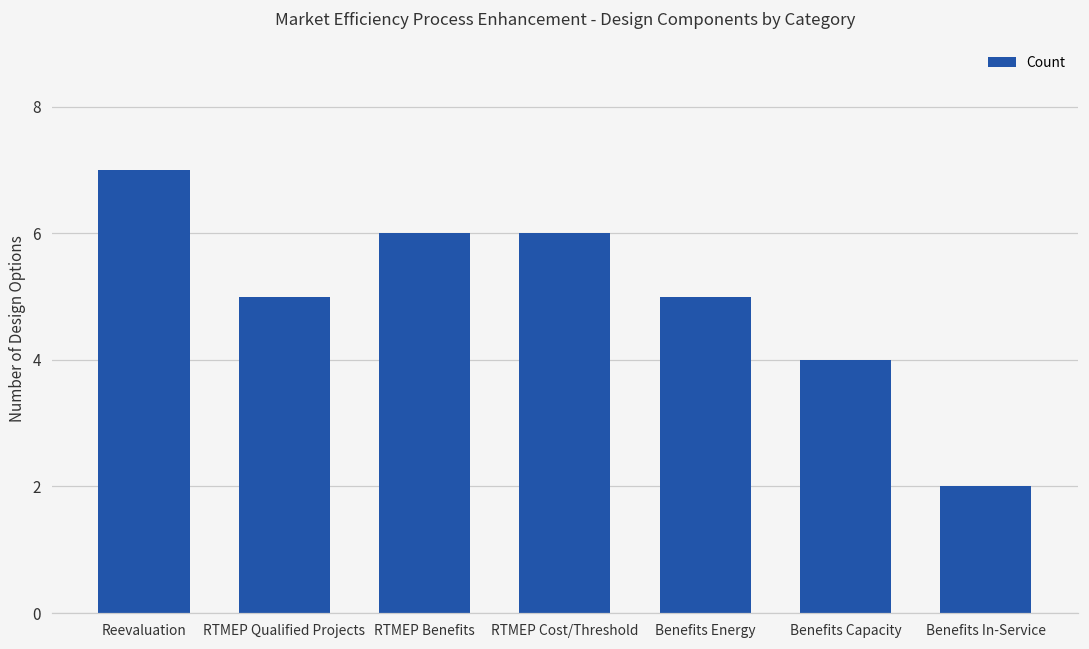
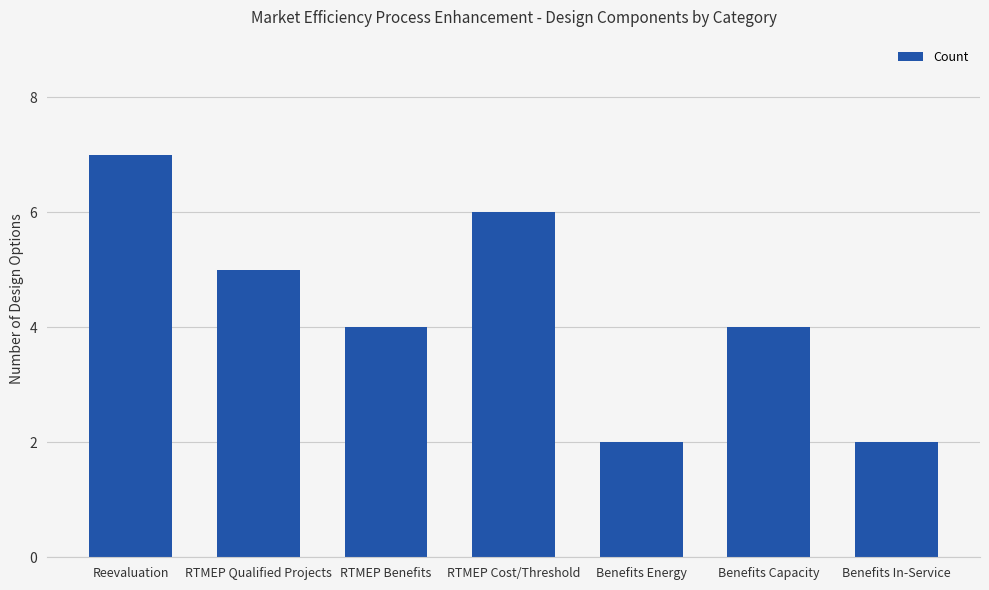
  {
    "Reevaluation": 7,
    "RTMEP Qualified Projects": 5,
-   "RTMEP Benefits": 6,
+   "RTMEP Benefits": 4,
    "RTMEP Cost/Threshold": 6,
-   "Benefits Energy": 5,
+   "Benefits Energy": 2,
    "Benefits Capacity": 4,
    "Benefits In-Service": 2
  }
